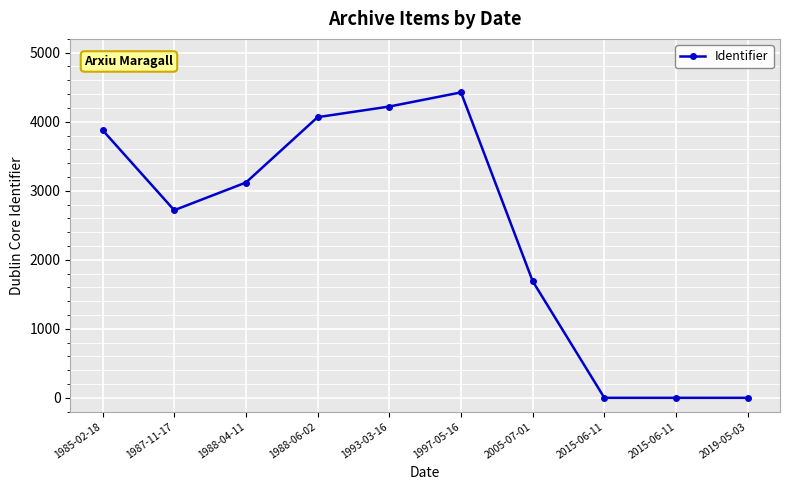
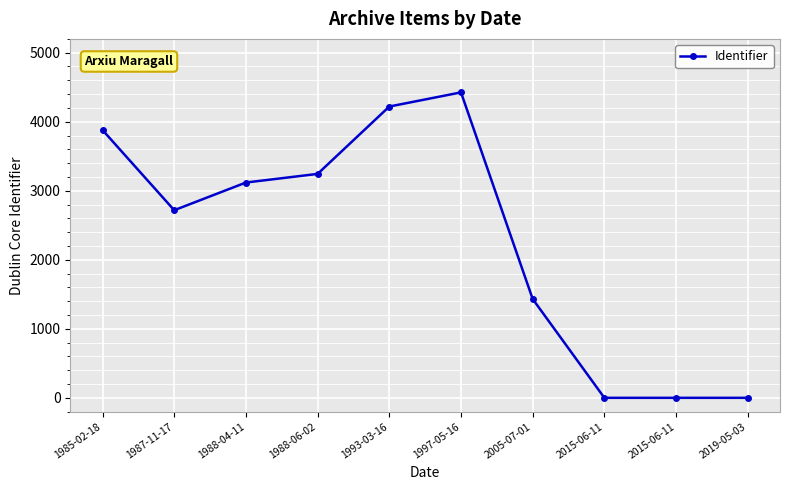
  {
    "1985-02-18": 3900,
    "1987-11-17": 2700,
    "1988-04-11": 3100,
-   "1988-06-02": 4100,
+   "1988-06-02": 3200,
    "1993-03-16": 4200,
    "1997-05-16": 4400,
-   "2005-07-01": 1700,
+   "2005-07-01": 1400,
    "2019-05-03": 0
  }
